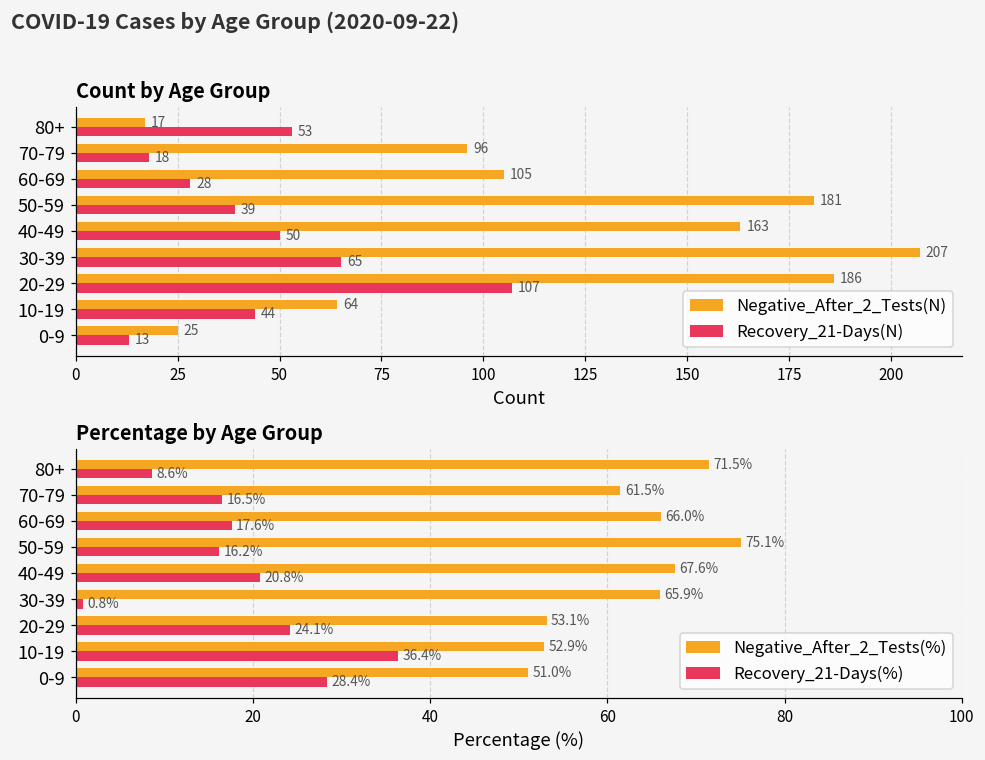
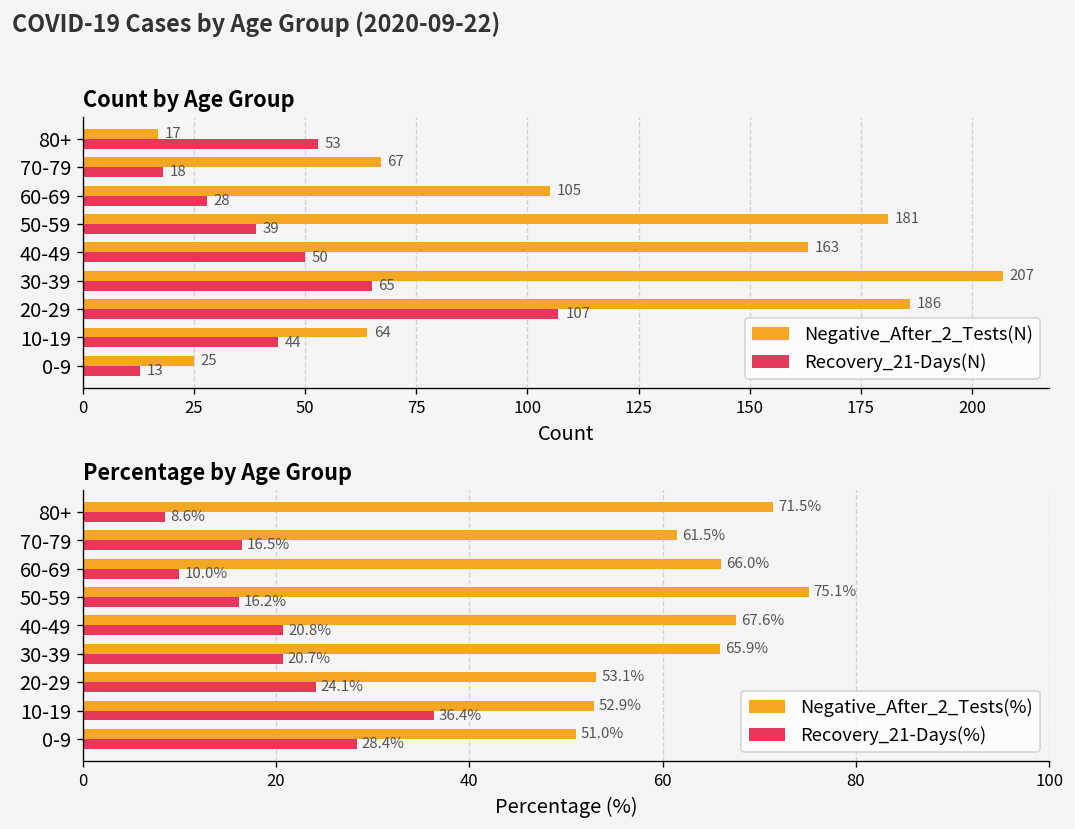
  {
    "Count by Age Group": {
      "Negative_After_2_Tests(N)": {
        "80+": "17",
-       "70-79": "96",
+       "70-79": "67",
        "60-69": "105",
        "50-59": "181",
        "40-49": "163",
        "30-39": "207",
        "20-29": "186",
        "10-19": "64",
        "0-9": "25"
      },
      "Recovery_21-Days(N)": {
        "80+": "53",
        "70-79": "18",
        "60-69": "28",
        "50-59": "39",
        "40-49": "50",
        "30-39": "65",
        "20-29": "107",
        "10-19": "44",
        "0-9": "13"
      }
    },
    "Percentage by Age Group": {
      "Negative_After_2_Tests(%)": {
        "80+": "71.5%",
        "70-79": "61.5%",
        "60-69": "66.0%",
        "50-59": "75.1%",
        "40-49": "67.6%",
        "30-39": "65.9%",
        "20-29": "53.1%",
        "10-19": "52.9%",
        "0-9": "51.0%"
      },
      "Recovery_21-Days(%)": {
        "80+": "8.6%",
        "70-79": "16.5%",
-       "60-69": "17.6%",
+       "60-69": "10.0%",
        "50-59": "16.2%",
        "40-49": "20.8%",
-       "30-39": "0.8%",
+       "30-39": "20.7%",
        "20-29": "24.1%",
        "10-19": "36.4%",
        "0-9": "28.4%"
      }
    }
  }
